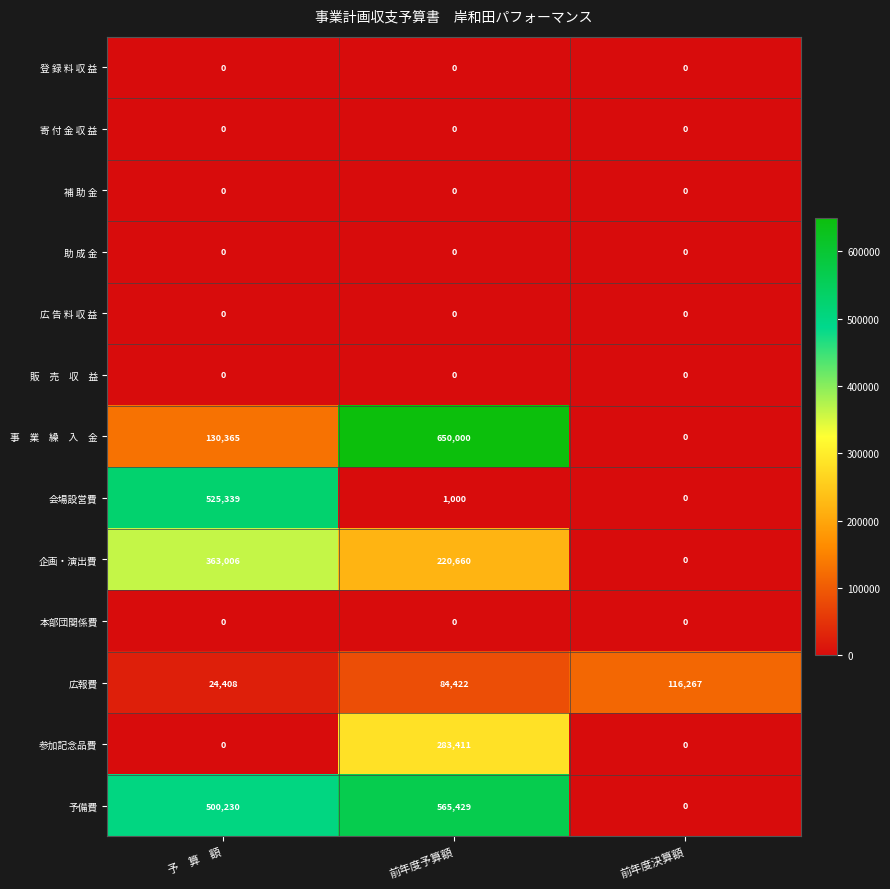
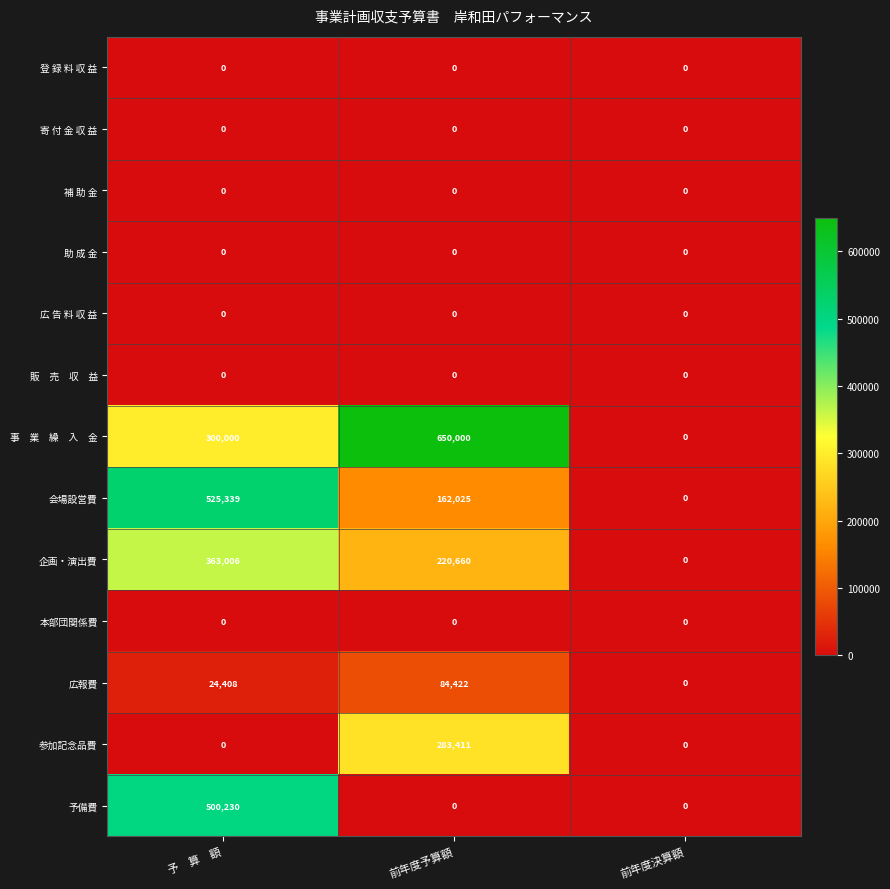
  {
    "登 録 料 収 益": {
      "予 算 額": "0",
      "前年度予算額": "0",
      "前年度決算額": "0"
    },
    "寄 付 金 収 益": {
      "予 算 額": "0",
      "前年度予算額": "0",
      "前年度決算額": "0"
    },
    "補 助 金": {
      "予 算 額": "0",
      "前年度予算額": "0",
      "前年度決算額": "0"
    },
    "助 成 金": {
      "予 算 額": "0",
      "前年度予算額": "0",
      "前年度決算額": "0"
    },
    "広 告 料 収 益": {
      "予 算 額": "0",
      "前年度予算額": "0",
      "前年度決算額": "0"
    },
    "販 売 収 益": {
      "予 算 額": "0",
      "前年度予算額": "0",
      "前年度決算額": "0"
    },
    "事 業 繰 入 金": {
-     "予 算 額": "130,365",
+     "予 算 額": "300,000",
      "前年度予算額": "650,000",
      "前年度決算額": "0"
    },
    "会場設営費": {
      "予 算 額": "525,339",
-     "前年度予算額": "1,000",
+     "前年度予算額": "162,025",
      "前年度決算額": "0"
    },
    "企画・演出費": {
      "予 算 額": "363,006",
      "前年度予算額": "220,660",
      "前年度決算額": "0"
    },
    "本部団関係費": {
      "予 算 額": "0",
      "前年度予算額": "0",
      "前年度決算額": "0"
    },
    "広報費": {
      "予 算 額": "24,408",
      "前年度予算額": "84,422",
-     "前年度決算額": "116,267"
+     "前年度決算額": "0"
    },
    "参加記念品費": {
      "予 算 額": "0",
      "前年度予算額": "283,411",
      "前年度決算額": "0"
    },
    "予備費": {
      "予 算 額": "500,230",
-     "前年度予算額": "565,429",
+     "前年度予算額": "0",
      "前年度決算額": "0"
    }
  }
